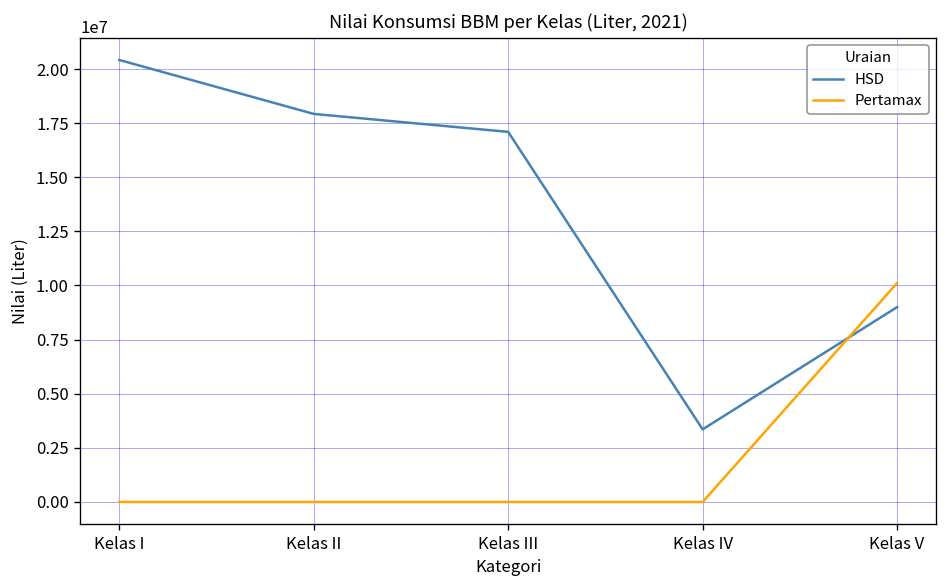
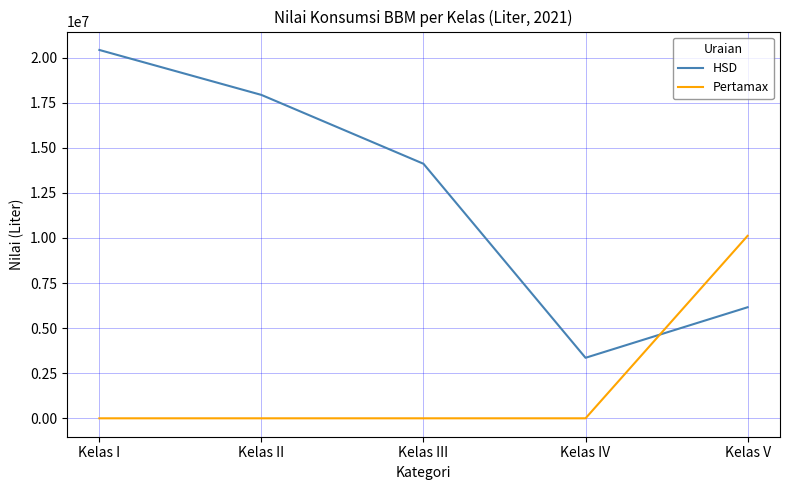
  {
    "HSD": {
      "Kelas I": 20400000,
      "Kelas II": 17900000,
-     "Kelas III": 17100000,
+     "Kelas III": 14100000,
      "Kelas IV": 3400000,
-     "Kelas V": 9000000
+     "Kelas V": 6200000
    },
    "Pertamax": {
      "Kelas I": 0,
      "Kelas II": 0,
      "Kelas III": 0,
      "Kelas IV": 0,
      "Kelas V": 10100000
    }
  }
